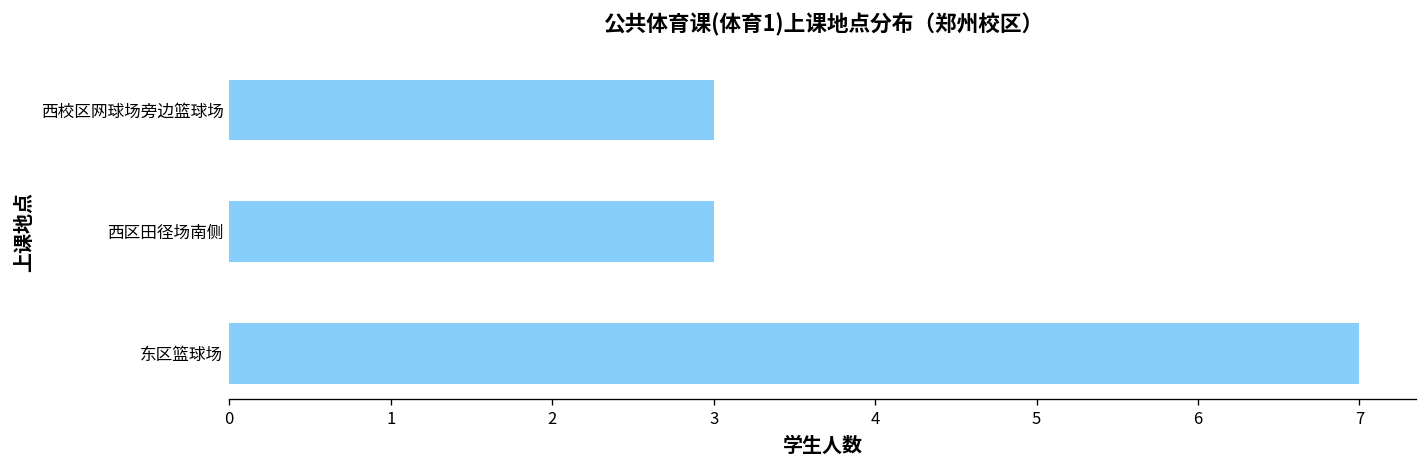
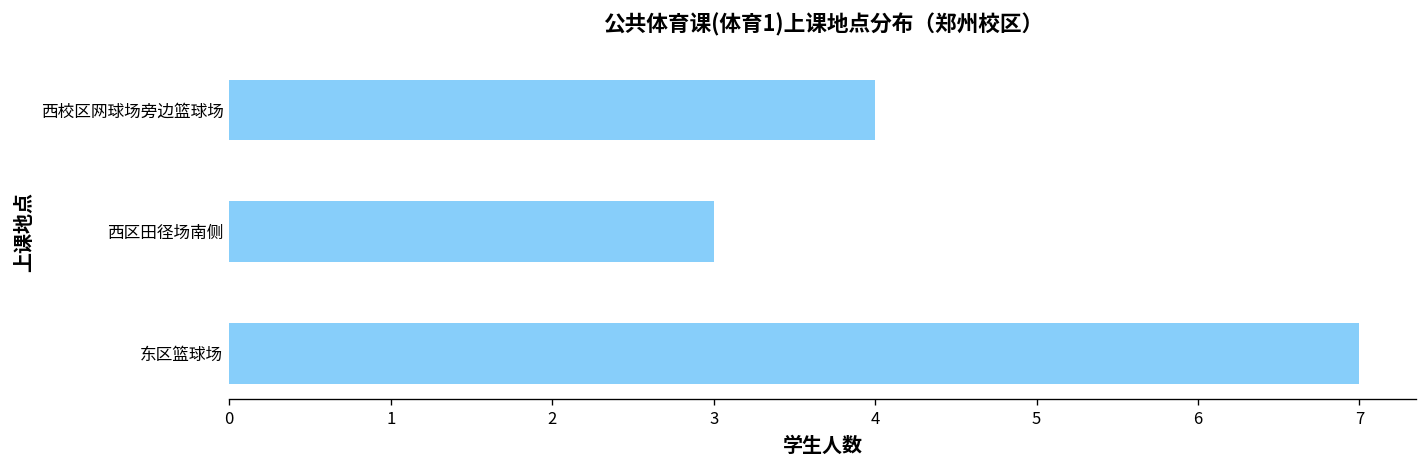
  {
-   "西校区网球场旁边篮球场": 3,
+   "西校区网球场旁边篮球场": 4,
    "西区田径场南侧": 3,
    "东区篮球场": 7
  }
